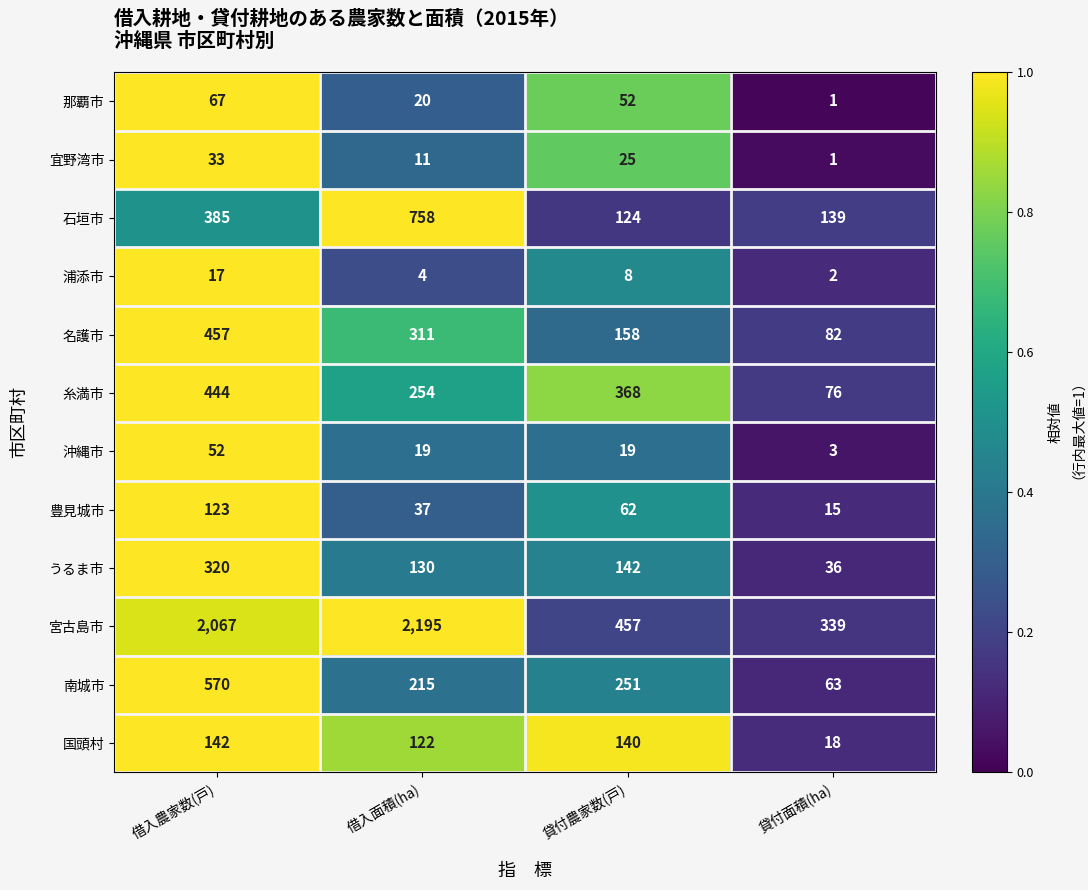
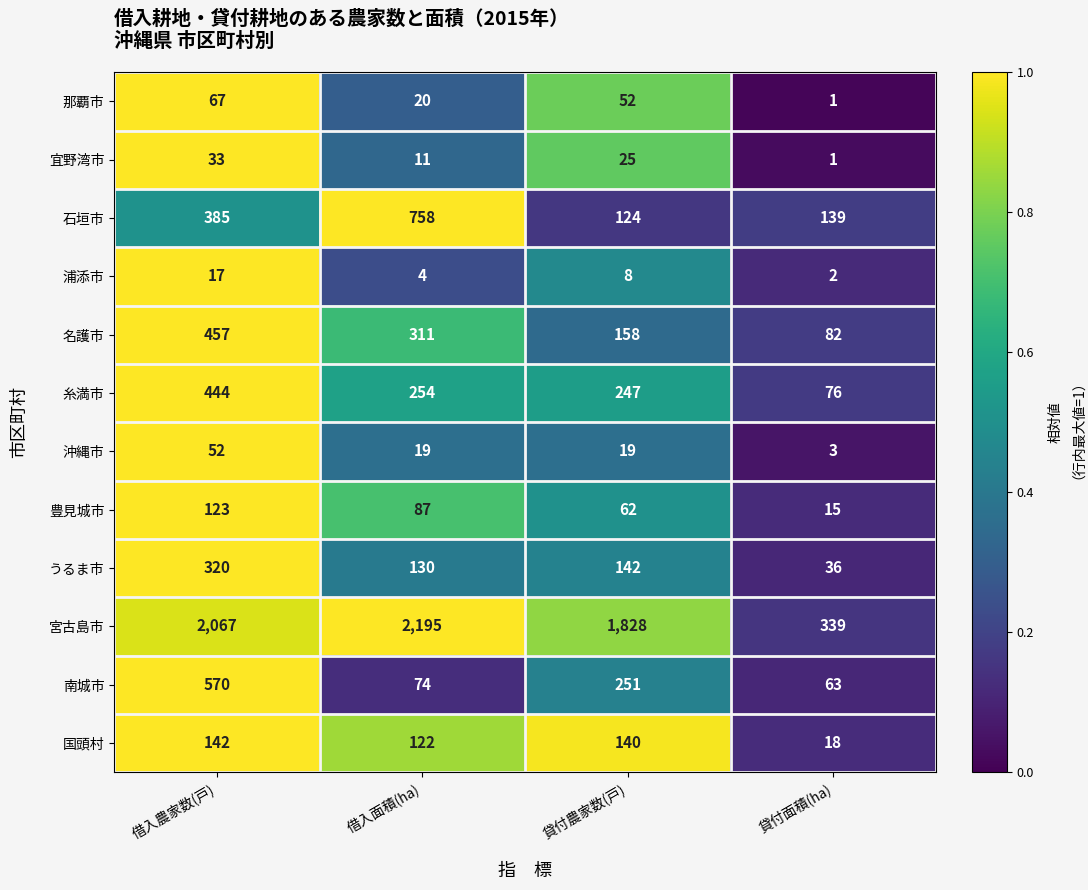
  {
    "那覇市": {
      "借入農家数(戸)": "67",
      "借入面積(ha)": "20",
      "貸付農家数(戸)": "52",
      "貸付面積(ha)": "1"
    },
    "宜野湾市": {
      "借入農家数(戸)": "33",
      "借入面積(ha)": "11",
      "貸付農家数(戸)": "25",
      "貸付面積(ha)": "1"
    },
    "石垣市": {
      "借入農家数(戸)": "385",
      "借入面積(ha)": "758",
      "貸付農家数(戸)": "124",
      "貸付面積(ha)": "139"
    },
    "浦添市": {
      "借入農家数(戸)": "17",
      "借入面積(ha)": "4",
      "貸付農家数(戸)": "8",
      "貸付面積(ha)": "2"
    },
    "名護市": {
      "借入農家数(戸)": "457",
      "借入面積(ha)": "311",
      "貸付農家数(戸)": "158",
      "貸付面積(ha)": "82"
    },
    "糸満市": {
      "借入農家数(戸)": "444",
      "借入面積(ha)": "254",
-     "貸付農家数(戸)": "368",
+     "貸付農家数(戸)": "247",
      "貸付面積(ha)": "76"
    },
    "沖縄市": {
      "借入農家数(戸)": "52",
      "借入面積(ha)": "19",
      "貸付農家数(戸)": "19",
      "貸付面積(ha)": "3"
    },
    "豊見城市": {
      "借入農家数(戸)": "123",
-     "借入面積(ha)": "37",
+     "借入面積(ha)": "87",
      "貸付農家数(戸)": "62",
      "貸付面積(ha)": "15"
    },
    "うるま市": {
      "借入農家数(戸)": "320",
      "借入面積(ha)": "130",
      "貸付農家数(戸)": "142",
      "貸付面積(ha)": "36"
    },
    "宮古島市": {
      "借入農家数(戸)": "2,067",
      "借入面積(ha)": "2,195",
-     "貸付農家数(戸)": "457",
+     "貸付農家数(戸)": "1,828",
      "貸付面積(ha)": "339"
    },
    "南城市": {
      "借入農家数(戸)": "570",
-     "借入面積(ha)": "215",
+     "借入面積(ha)": "74",
      "貸付農家数(戸)": "251",
      "貸付面積(ha)": "63"
    },
    "国頭村": {
      "借入農家数(戸)": "142",
      "借入面積(ha)": "122",
      "貸付農家数(戸)": "140",
      "貸付面積(ha)": "18"
    }
  }
